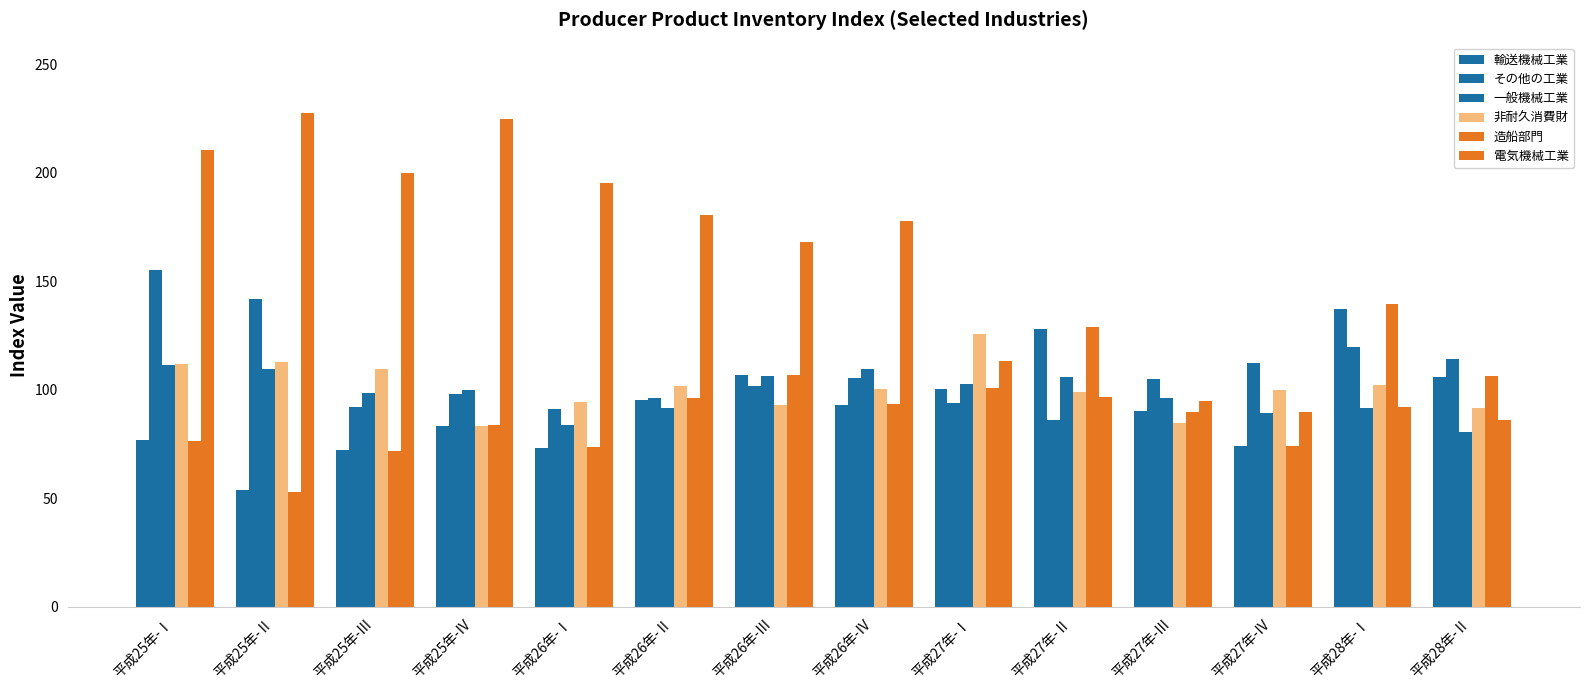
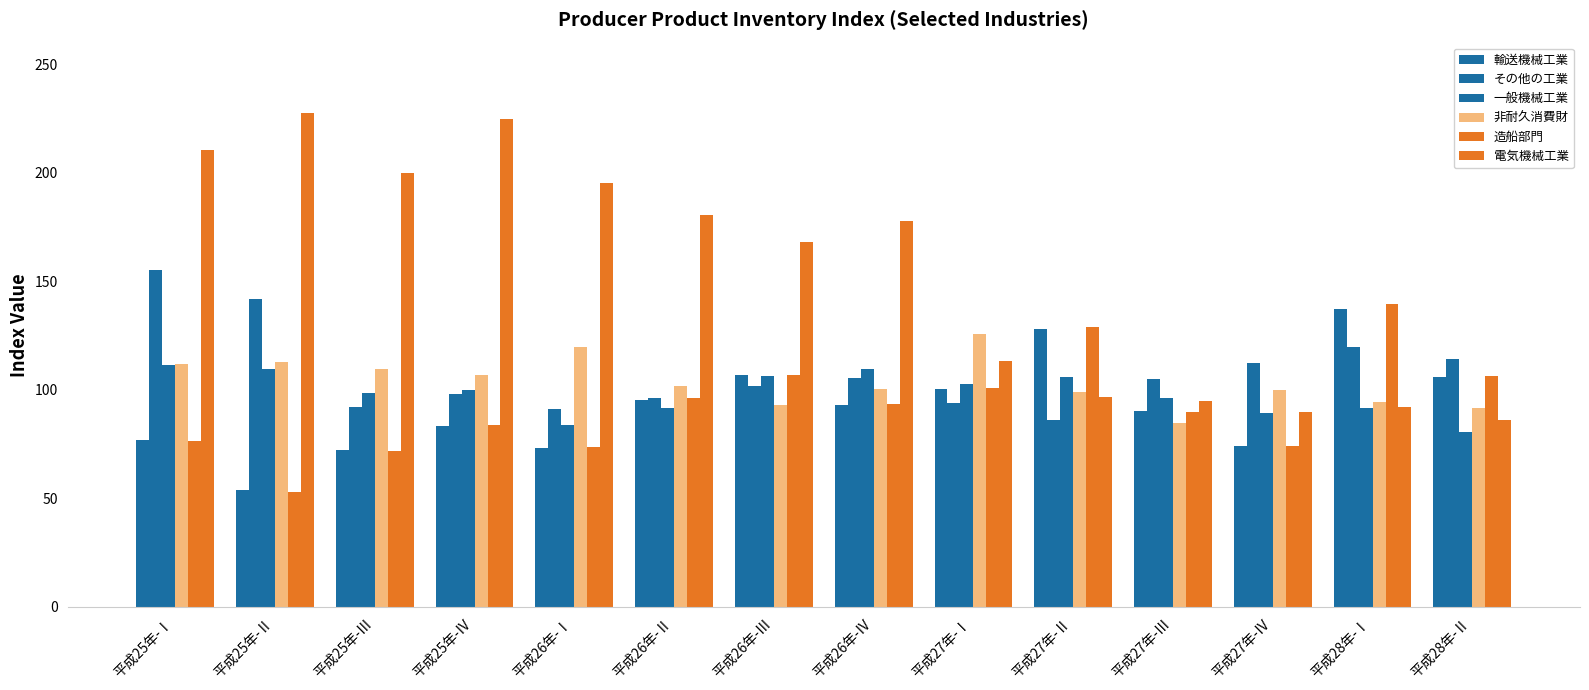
  {
    "非耐久消費財": {
      "平成25年-Ⅰ": 112,
      "平成25年-Ⅱ": 113,
      "平成25年-Ⅲ": 110,
-     "平成25年-Ⅳ": 83,
-     "平成26年-Ⅰ": 94,
+     "平成25年-Ⅳ": 107,
+     "平成26年-Ⅰ": 120,
      "平成26年-Ⅱ": 102,
      "平成26年-Ⅲ": 93,
      "平成26年-Ⅳ": 100,
      "平成27年-Ⅰ": 126,
      "平成27年-Ⅱ": 99,
      "平成27年-Ⅲ": 85,
      "平成27年-Ⅳ": 100,
-     "平成28年-Ⅰ": 102,
+     "平成28年-Ⅰ": 94,
      "平成28年-Ⅱ": 92
    }
  }
